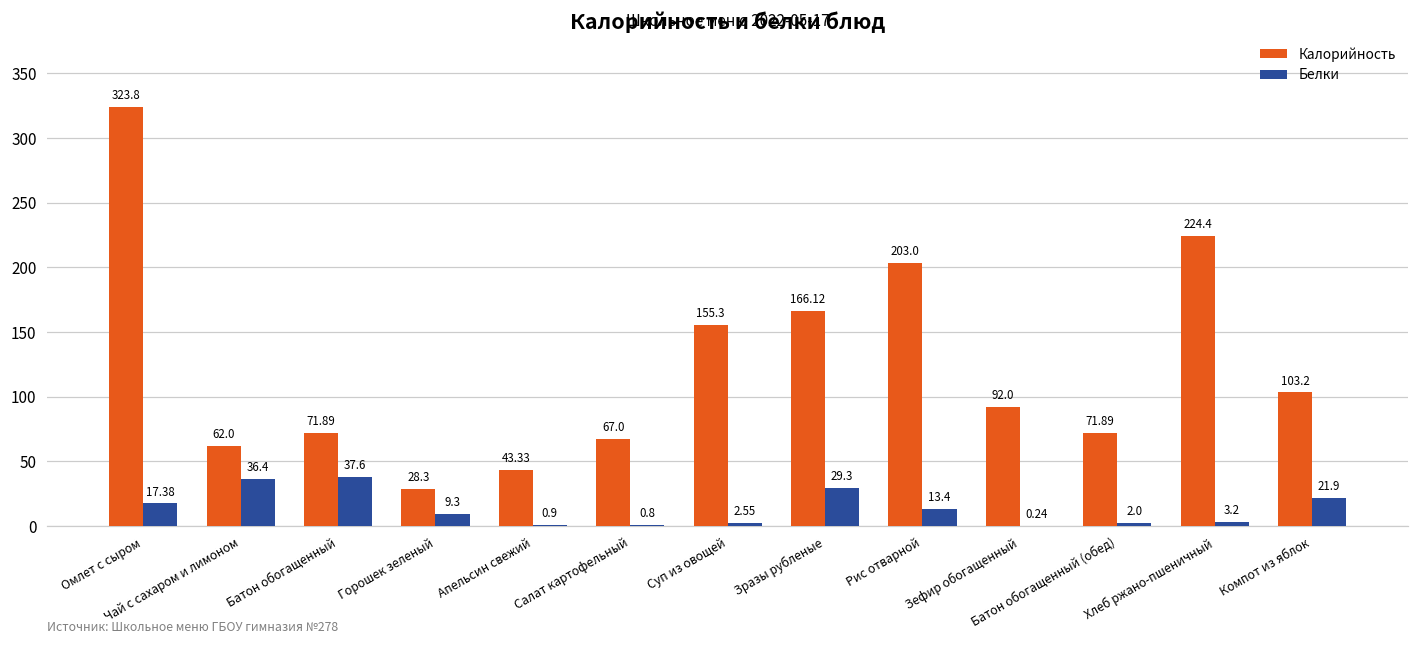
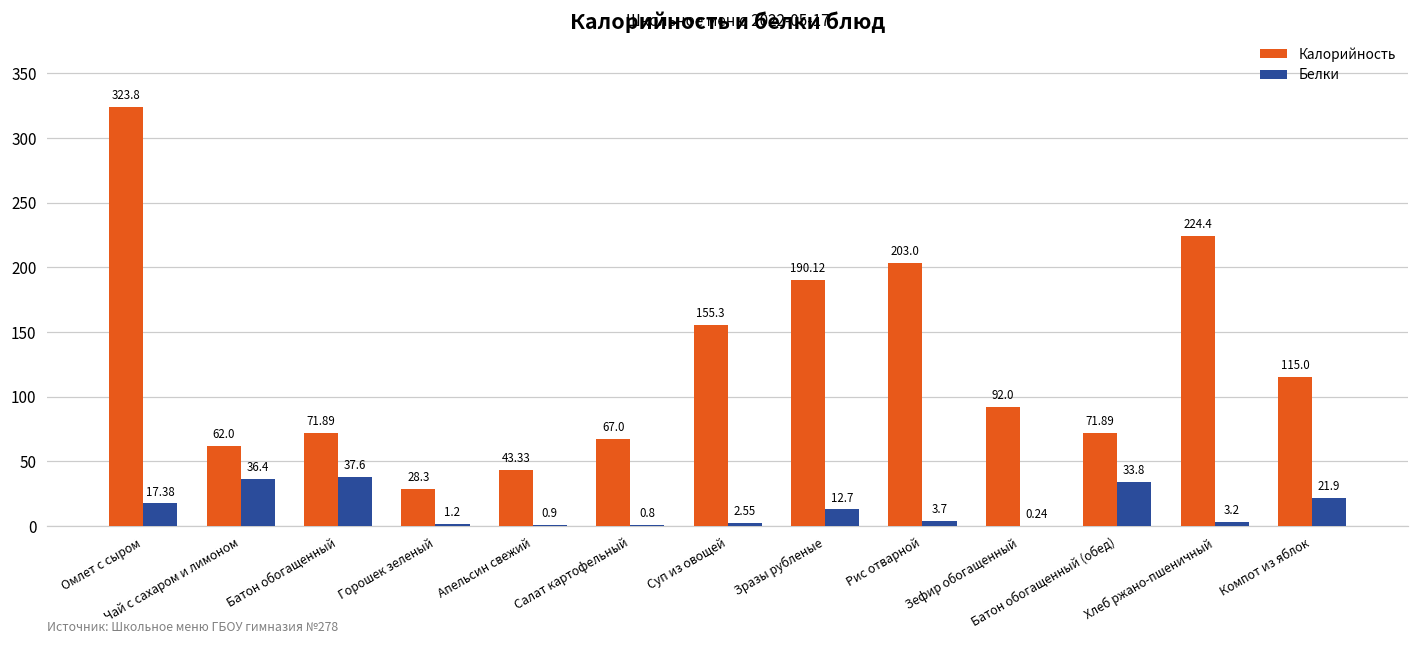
  {
    "Калорийность": {
      "Омлет с сыром": 323.8,
      "Чай с сахаром и лимоном": 62.0,
      "Батон обогащенный": 71.89,
      "Горошек зеленый": 28.3,
      "Апельсин свежий": 43.33,
      "Салат картофельный": 67.0,
      "Суп из овощей": 155.3,
-     "Зразы рубленые": 166.12,
+     "Зразы рубленые": 190.12,
      "Рис отварной": 203.0,
      "Зефир обогащенный": 92.0,
      "Батон обогащенный (обед)": 71.89,
      "Хлеб ржано-пшеничный": 224.4,
-     "Компот из яблок": 103.2
+     "Компот из яблок": 115.0
    },
    "Белки": {
      "Омлет с сыром": 17.38,
      "Чай с сахаром и лимоном": 36.4,
      "Батон обогащенный": 37.6,
-     "Горошек зеленый": 9.3,
+     "Горошек зеленый": 1.2,
      "Апельсин свежий": 0.9,
      "Салат картофельный": 0.8,
      "Суп из овощей": 2.55,
-     "Зразы рубленые": 29.3,
-     "Рис отварной": 13.4,
+     "Зразы рубленые": 12.7,
+     "Рис отварной": 3.7,
      "Зефир обогащенный": 0.24,
-     "Батон обогащенный (обед)": 2.0,
+     "Батон обогащенный (обед)": 33.8,
      "Хлеб ржано-пшеничный": 3.2,
      "Компот из яблок": 21.9
    }
  }
